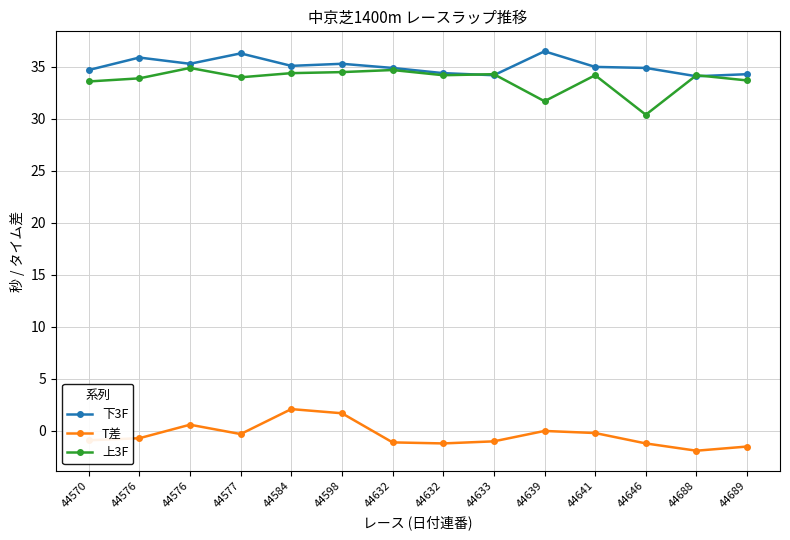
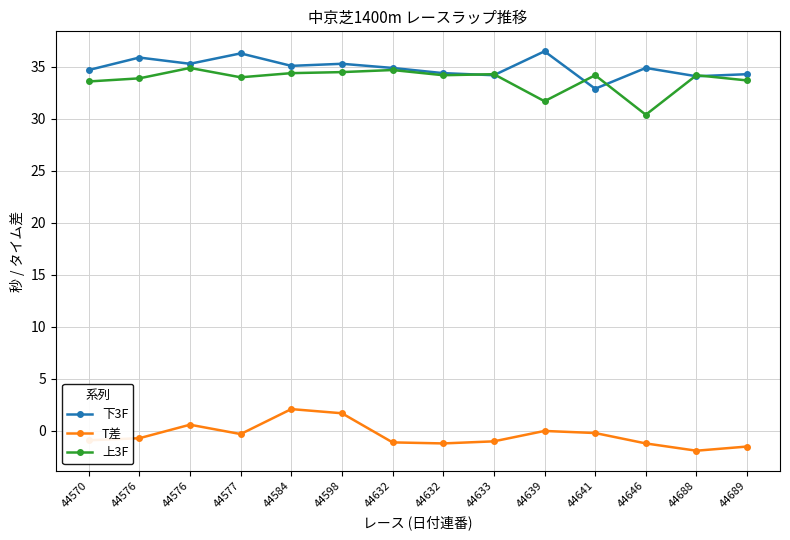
  {
    "下3F": {
      "44570": 34.7,
      "44577": 36.3,
      "44584": 35.1,
      "44598": 35.3,
      "44639": 36.5,
-     "44641": 35.0,
+     "44641": 32.9,
      "44646": 34.9,
      "44689": 34.3
    },
    "T差": {
      "44577": -0.3,
      "44584": 2.1,
      "44598": 1.7,
      "44633": -1.0,
      "44639": 0.0,
      "44641": -0.2,
      "44646": -1.2,
      "44688": -1.9,
      "44689": -1.5
    },
    "上3F": {
      "44570": 33.6,
      "44577": 34.0,
      "44584": 34.4,
      "44598": 34.5,
      "44639": 31.7,
      "44641": 34.2,
      "44646": 30.4,
      "44689": 33.7
    }
  }
